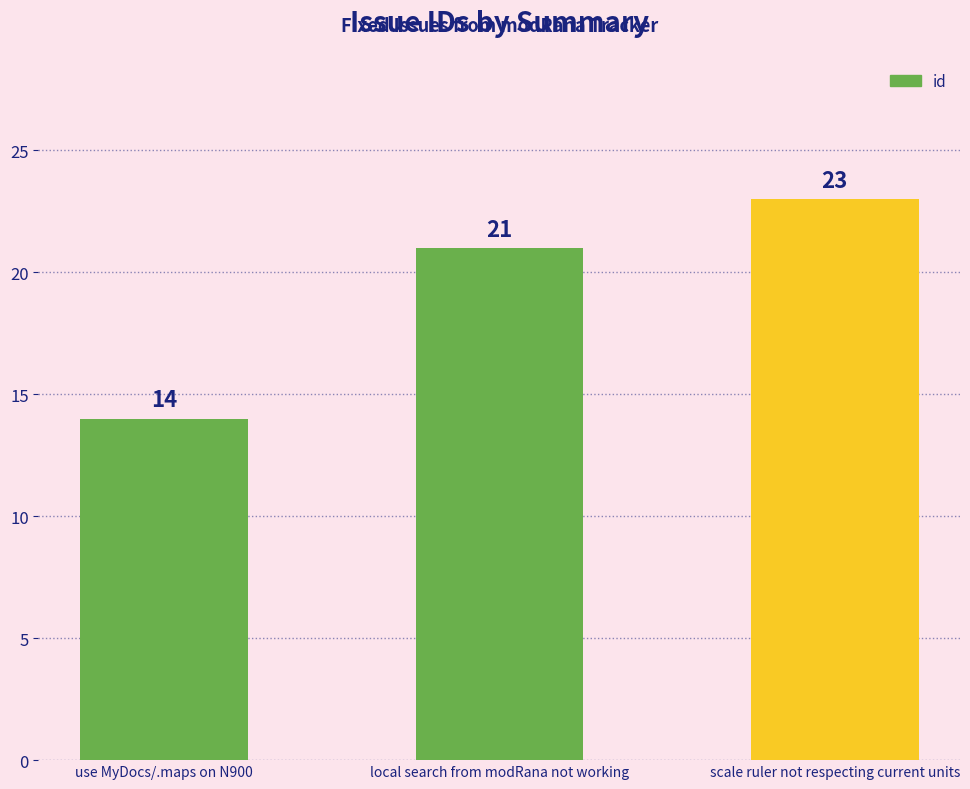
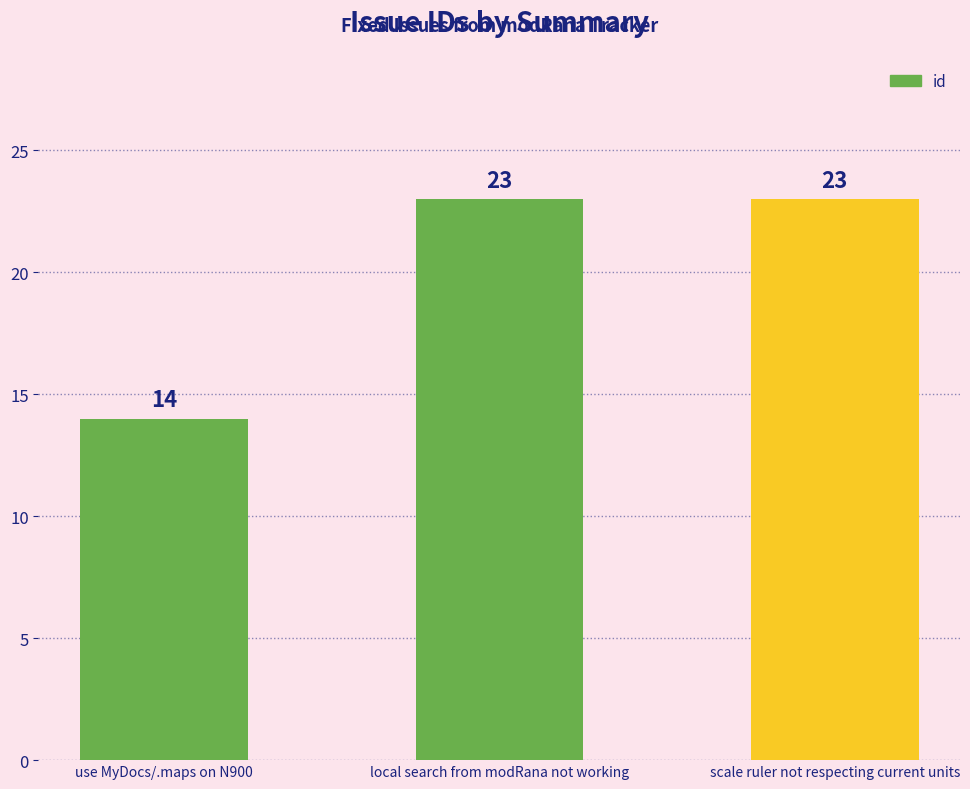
  {
    "use MyDocs/.maps on N900": 14,
-   "local search from modRana not working": 21,
+   "local search from modRana not working": 23,
    "scale ruler not respecting current units": 23
  }
